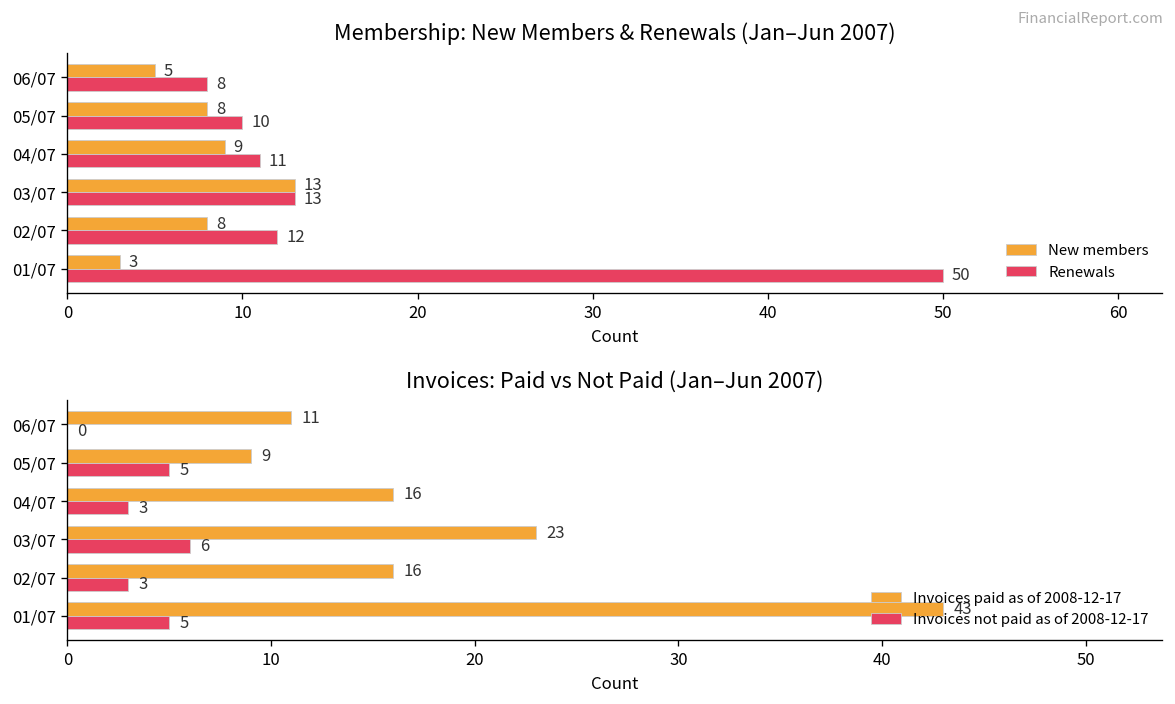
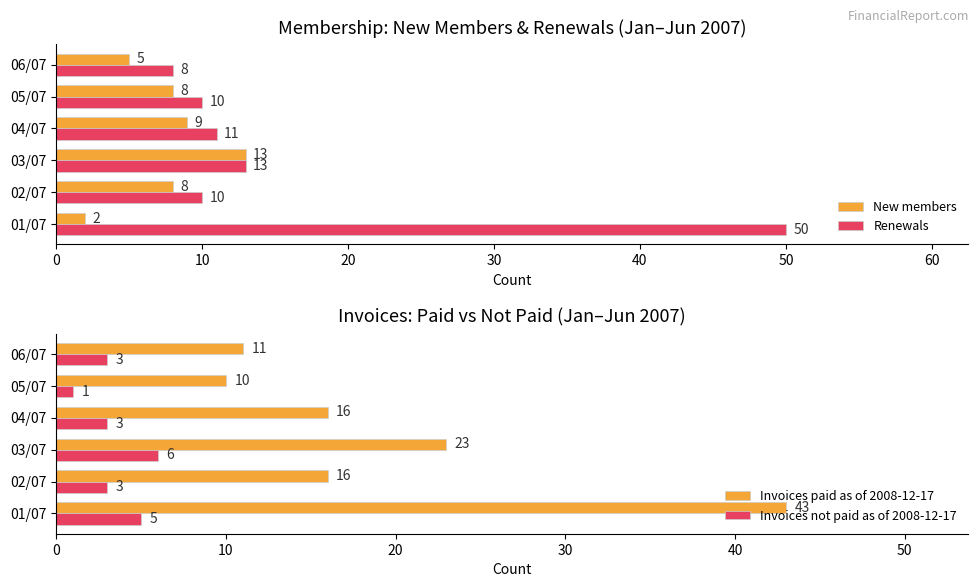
  {
    "Membership: New Members & Renewals (Jan–Jun 2007)": {
      "New members": {
        "06/07": 5,
        "05/07": 8,
        "04/07": 9,
        "02/07": 8,
-       "01/07": 3
+       "01/07": 2
      },
      "Renewals": {
        "06/07": 8,
        "05/07": 10,
        "04/07": 11,
-       "02/07": 12,
+       "02/07": 10,
        "01/07": 50
      }
    },
    "Invoices: Paid vs Not Paid (Jan–Jun 2007)": {
      "Invoices paid as of 2008-12-17": {
        "06/07": 11,
-       "05/07": 9,
+       "05/07": 10,
        "04/07": 16,
        "03/07": 23,
        "02/07": 16,
        "01/07": 43
      },
      "Invoices not paid as of 2008-12-17": {
-       "06/07": 0,
-       "05/07": 5,
+       "06/07": 3,
+       "05/07": 1,
        "04/07": 3,
        "03/07": 6,
        "02/07": 3,
        "01/07": 5
      }
    }
  }
